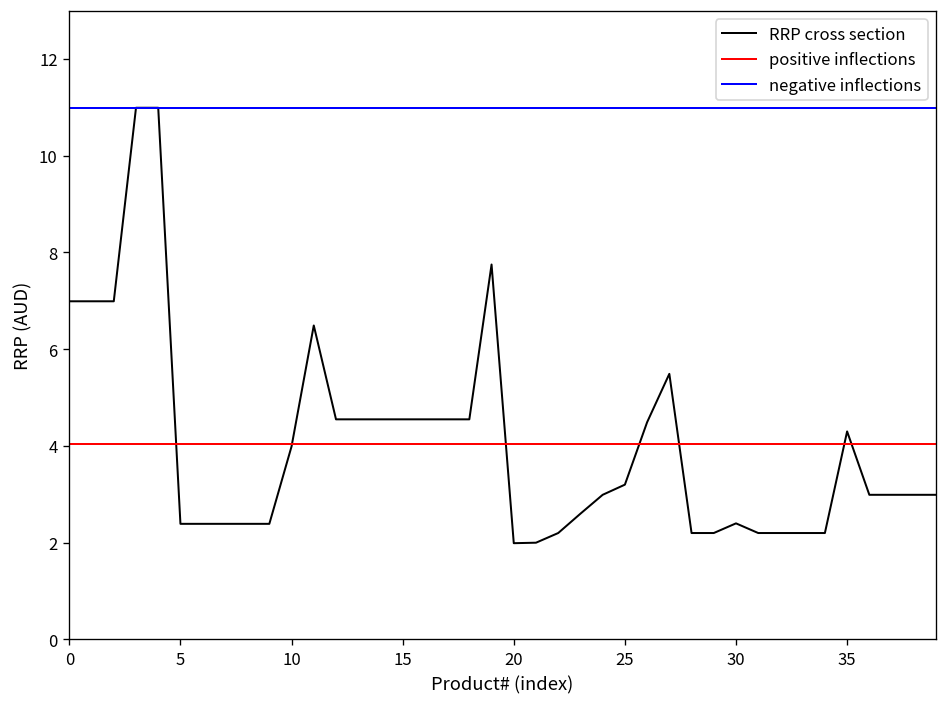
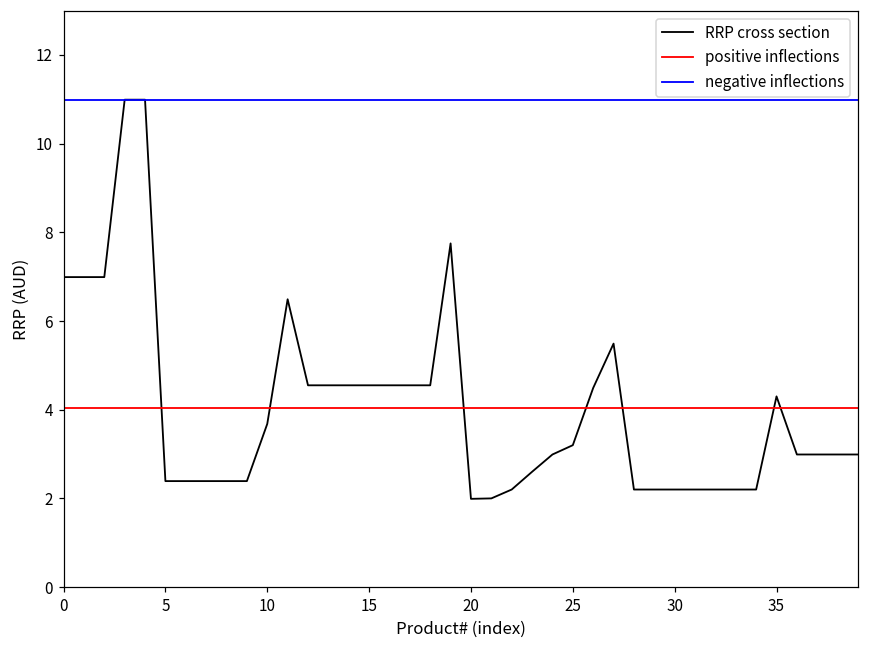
  {
    "0": 7.0,
    "5": 2.4,
-   "10": 4.0,
+   "10": 3.7,
    "15": 4.6,
    "20": 2.0,
    "25": 3.2,
-   "30": 2.4,
+   "30": 2.2,
    "35": 4.3
  }
